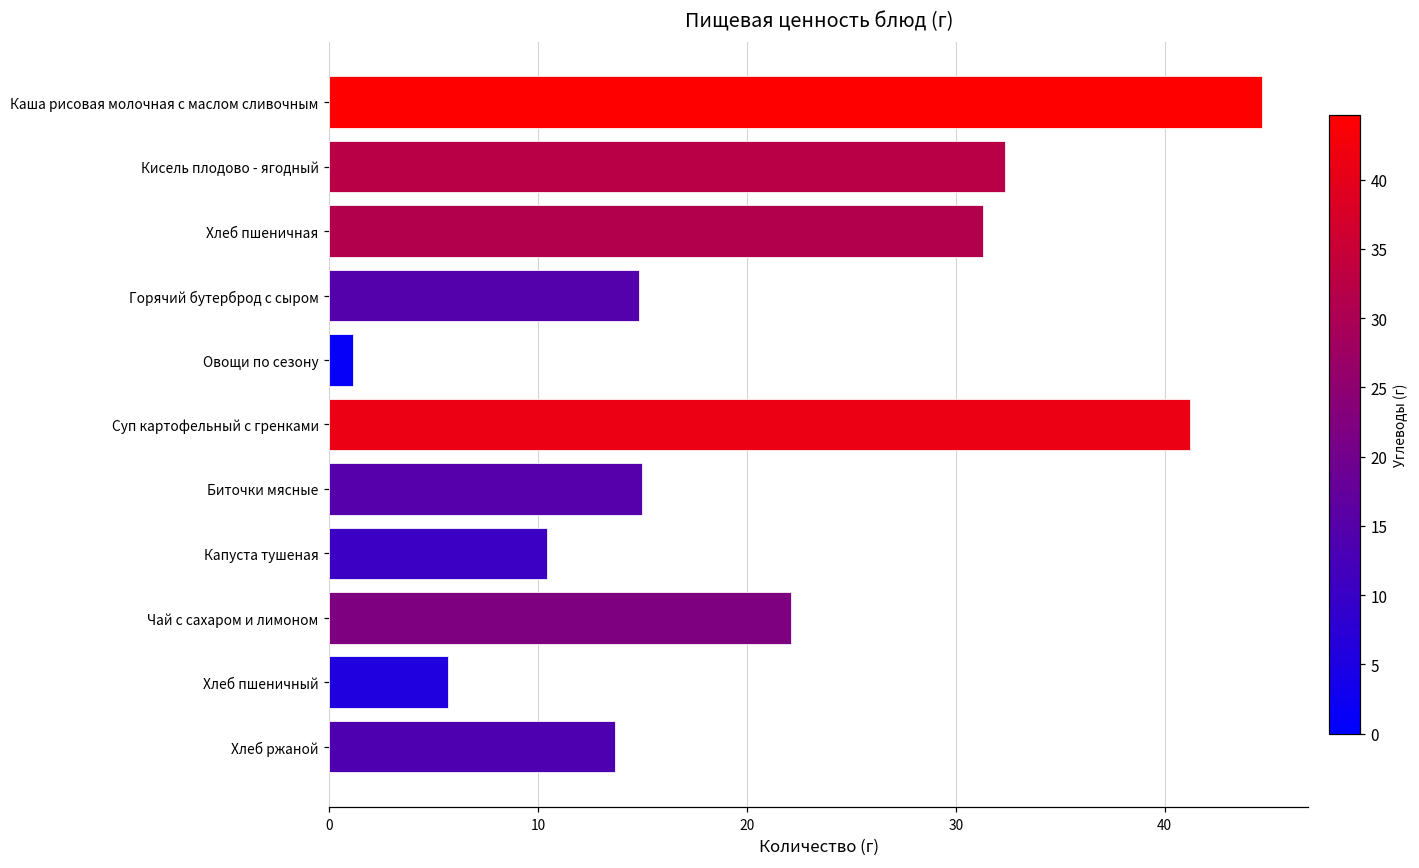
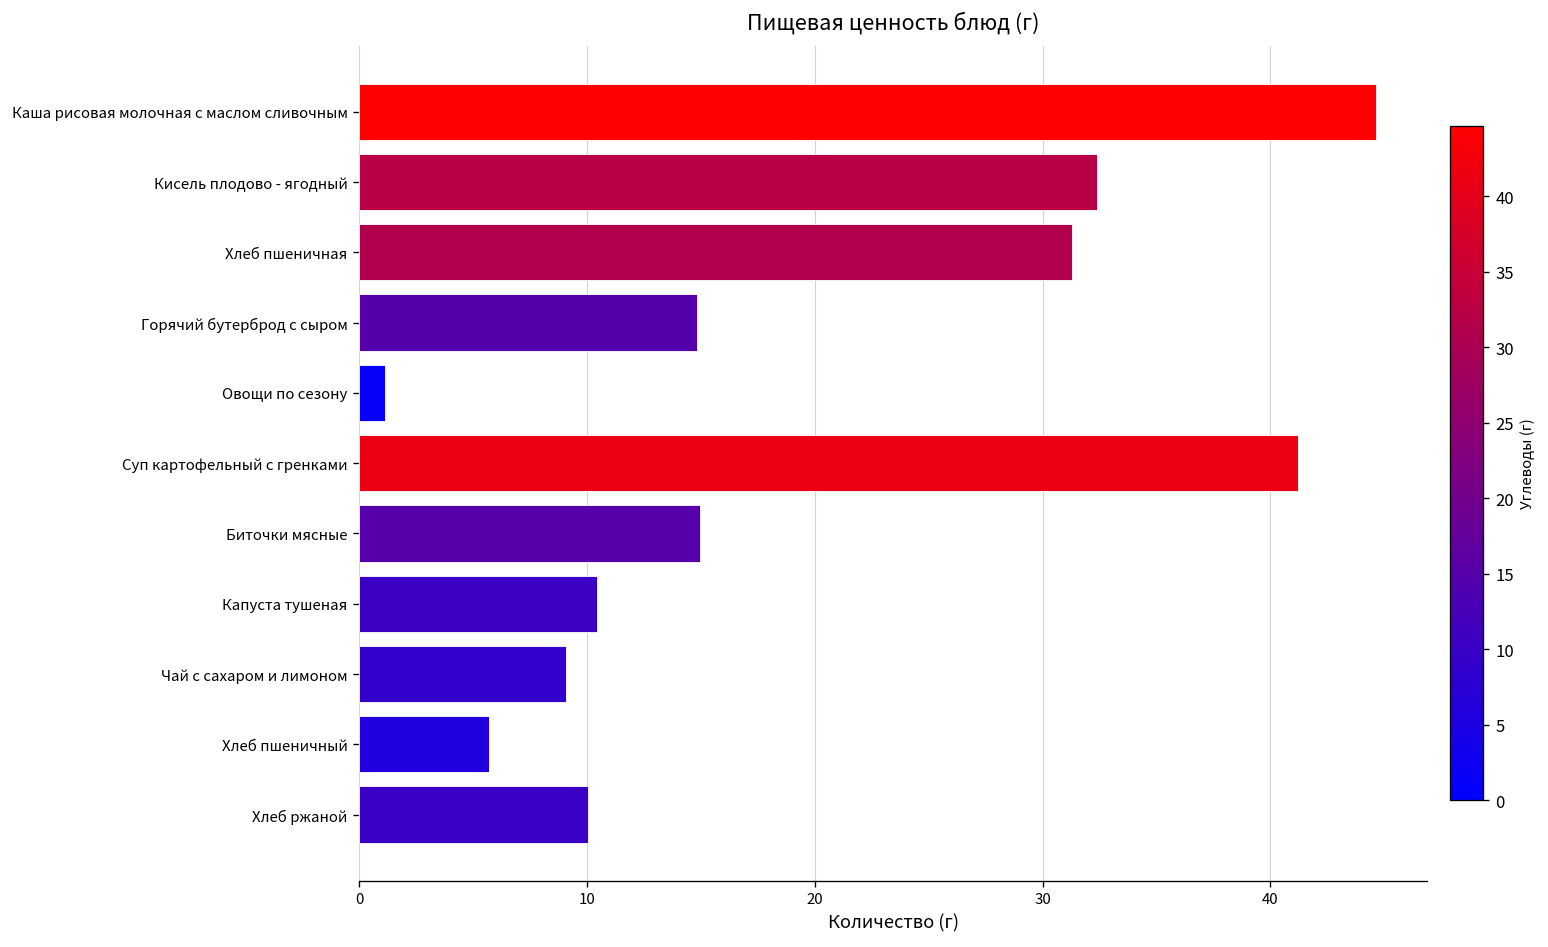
  {
    "Каша рисовая молочная с маслом сливочным": 44.7,
    "Кисель плодово - ягодный": 32.4,
    "Хлеб пшеничная": 31.3,
    "Горячий бутерброд с сыром": 14.8,
    "Овощи по сезону": 1.1,
    "Суп картофельный с гренками": 41.2,
    "Биточки мясные": 15.0,
    "Капуста тушеная": 10.4,
-   "Чай с сахаром и лимоном": 22.1,
+   "Чай с сахаром и лимоном": 9.1,
    "Хлеб пшеничный": 5.7,
-   "Хлеб ржаной": 13.7
+   "Хлеб ржаной": 10.0
  }
